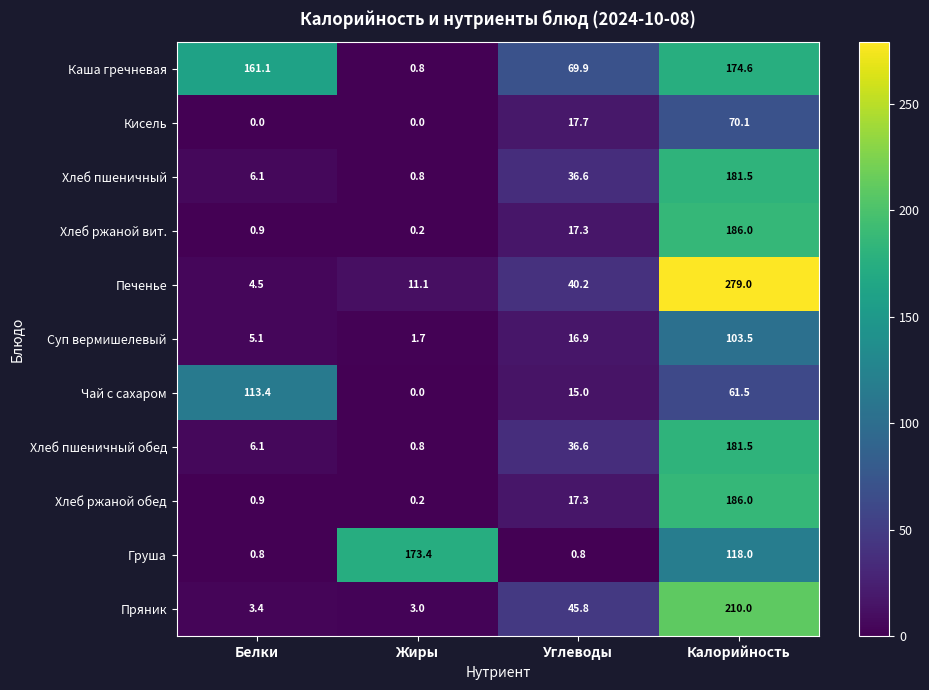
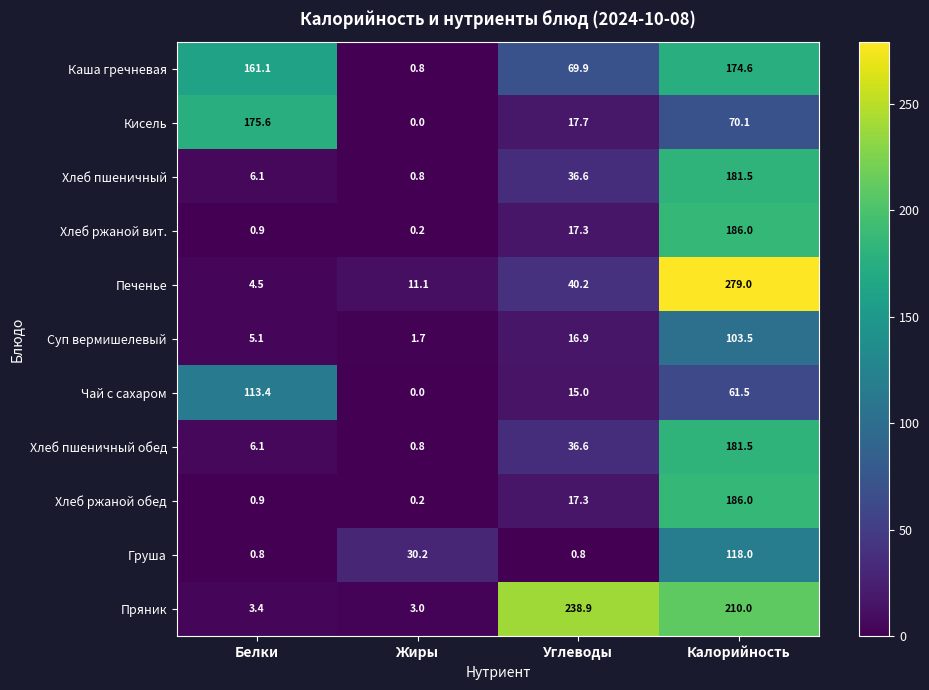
  {
    "Каша гречневая": {
      "Белки": 161.1,
      "Жиры": 0.8,
      "Углеводы": 69.9,
      "Калорийность": 174.6
    },
    "Кисель": {
-     "Белки": 0.0,
+     "Белки": 175.6,
      "Жиры": 0.0,
      "Углеводы": 17.7,
      "Калорийность": 70.1
    },
    "Хлеб пшеничный": {
      "Белки": 6.1,
      "Жиры": 0.8,
      "Углеводы": 36.6,
      "Калорийность": 181.5
    },
    "Хлеб ржаной вит.": {
      "Белки": 0.9,
      "Жиры": 0.2,
      "Углеводы": 17.3,
      "Калорийность": 186.0
    },
    "Печенье": {
      "Белки": 4.5,
      "Жиры": 11.1,
      "Углеводы": 40.2,
      "Калорийность": 279.0
    },
    "Суп вермишелевый": {
      "Белки": 5.1,
      "Жиры": 1.7,
      "Углеводы": 16.9,
      "Калорийность": 103.5
    },
    "Чай с сахаром": {
      "Белки": 113.4,
      "Жиры": 0.0,
      "Углеводы": 15.0,
      "Калорийность": 61.5
    },
    "Хлеб пшеничный обед": {
      "Белки": 6.1,
      "Жиры": 0.8,
      "Углеводы": 36.6,
      "Калорийность": 181.5
    },
    "Хлеб ржаной обед": {
      "Белки": 0.9,
      "Жиры": 0.2,
      "Углеводы": 17.3,
      "Калорийность": 186.0
    },
    "Груша": {
      "Белки": 0.8,
-     "Жиры": 173.4,
+     "Жиры": 30.2,
      "Углеводы": 0.8,
      "Калорийность": 118.0
    },
    "Пряник": {
      "Белки": 3.4,
      "Жиры": 3.0,
-     "Углеводы": 45.8,
+     "Углеводы": 238.9,
      "Калорийность": 210.0
    }
  }
